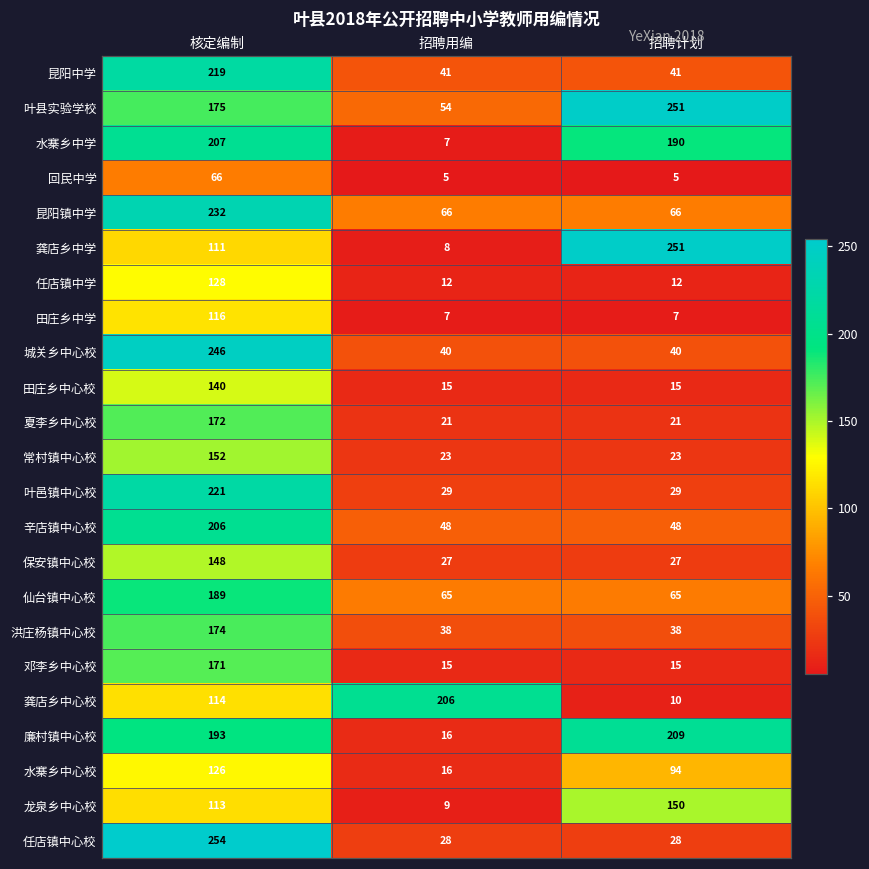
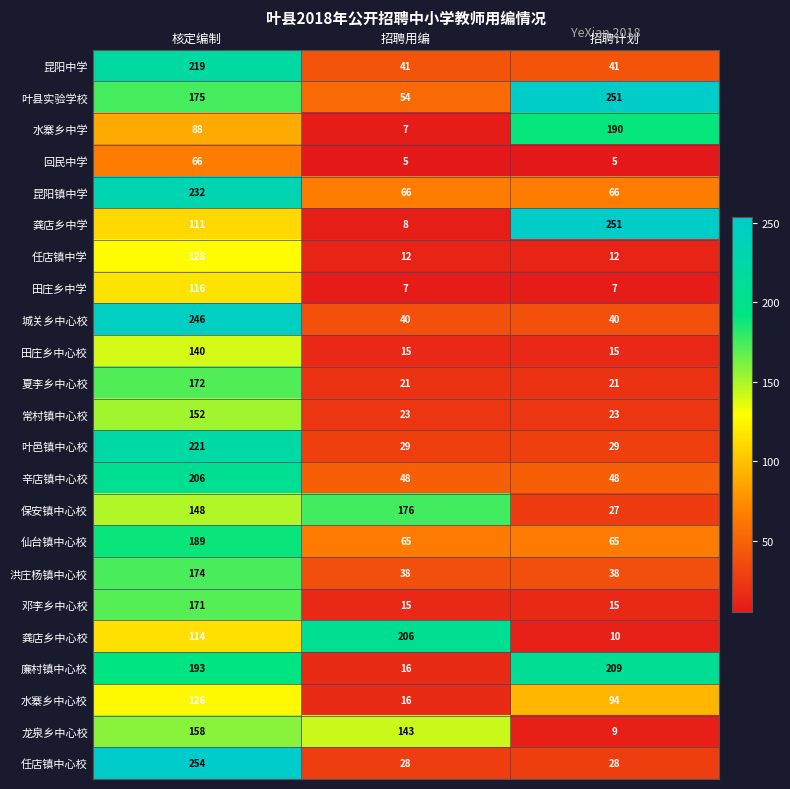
  {
    "昆阳中学": {
      "核定编制": 219,
      "招聘用编": 41,
      "招聘计划": 41
    },
    "叶县实验学校": {
      "核定编制": 175,
      "招聘用编": 54,
      "招聘计划": 251
    },
    "水寨乡中学": {
-     "核定编制": 207,
+     "核定编制": 88,
      "招聘用编": 7,
      "招聘计划": 190
    },
    "回民中学": {
      "核定编制": 66,
      "招聘用编": 5,
      "招聘计划": 5
    },
    "昆阳镇中学": {
      "核定编制": 232,
      "招聘用编": 66,
      "招聘计划": 66
    },
    "龚店乡中学": {
      "核定编制": 111,
      "招聘用编": 8,
      "招聘计划": 251
    },
    "任店镇中学": {
      "核定编制": 128,
      "招聘用编": 12,
      "招聘计划": 12
    },
    "田庄乡中学": {
      "核定编制": 116,
      "招聘用编": 7,
      "招聘计划": 7
    },
    "城关乡中心校": {
      "核定编制": 246,
      "招聘用编": 40,
      "招聘计划": 40
    },
    "田庄乡中心校": {
      "核定编制": 140,
      "招聘用编": 15,
      "招聘计划": 15
    },
    "夏李乡中心校": {
      "核定编制": 172,
      "招聘用编": 21,
      "招聘计划": 21
    },
    "常村镇中心校": {
      "核定编制": 152,
      "招聘用编": 23,
      "招聘计划": 23
    },
    "叶邑镇中心校": {
      "核定编制": 221,
      "招聘用编": 29,
      "招聘计划": 29
    },
    "辛店镇中心校": {
      "核定编制": 206,
      "招聘用编": 48,
      "招聘计划": 48
    },
    "保安镇中心校": {
      "核定编制": 148,
-     "招聘用编": 27,
+     "招聘用编": 176,
      "招聘计划": 27
    },
    "仙台镇中心校": {
      "核定编制": 189,
      "招聘用编": 65,
      "招聘计划": 65
    },
    "洪庄杨镇中心校": {
      "核定编制": 174,
      "招聘用编": 38,
      "招聘计划": 38
    },
    "邓李乡中心校": {
      "核定编制": 171,
      "招聘用编": 15,
      "招聘计划": 15
    },
    "龚店乡中心校": {
      "核定编制": 114,
      "招聘用编": 206,
      "招聘计划": 10
    },
    "廉村镇中心校": {
      "核定编制": 193,
      "招聘用编": 16,
      "招聘计划": 209
    },
    "水寨乡中心校": {
      "核定编制": 126,
      "招聘用编": 16,
      "招聘计划": 94
    },
    "龙泉乡中心校": {
-     "核定编制": 113,
-     "招聘用编": 9,
-     "招聘计划": 150
+     "核定编制": 158,
+     "招聘用编": 143,
+     "招聘计划": 9
    },
    "任店镇中心校": {
      "核定编制": 254,
      "招聘用编": 28,
      "招聘计划": 28
    }
  }
